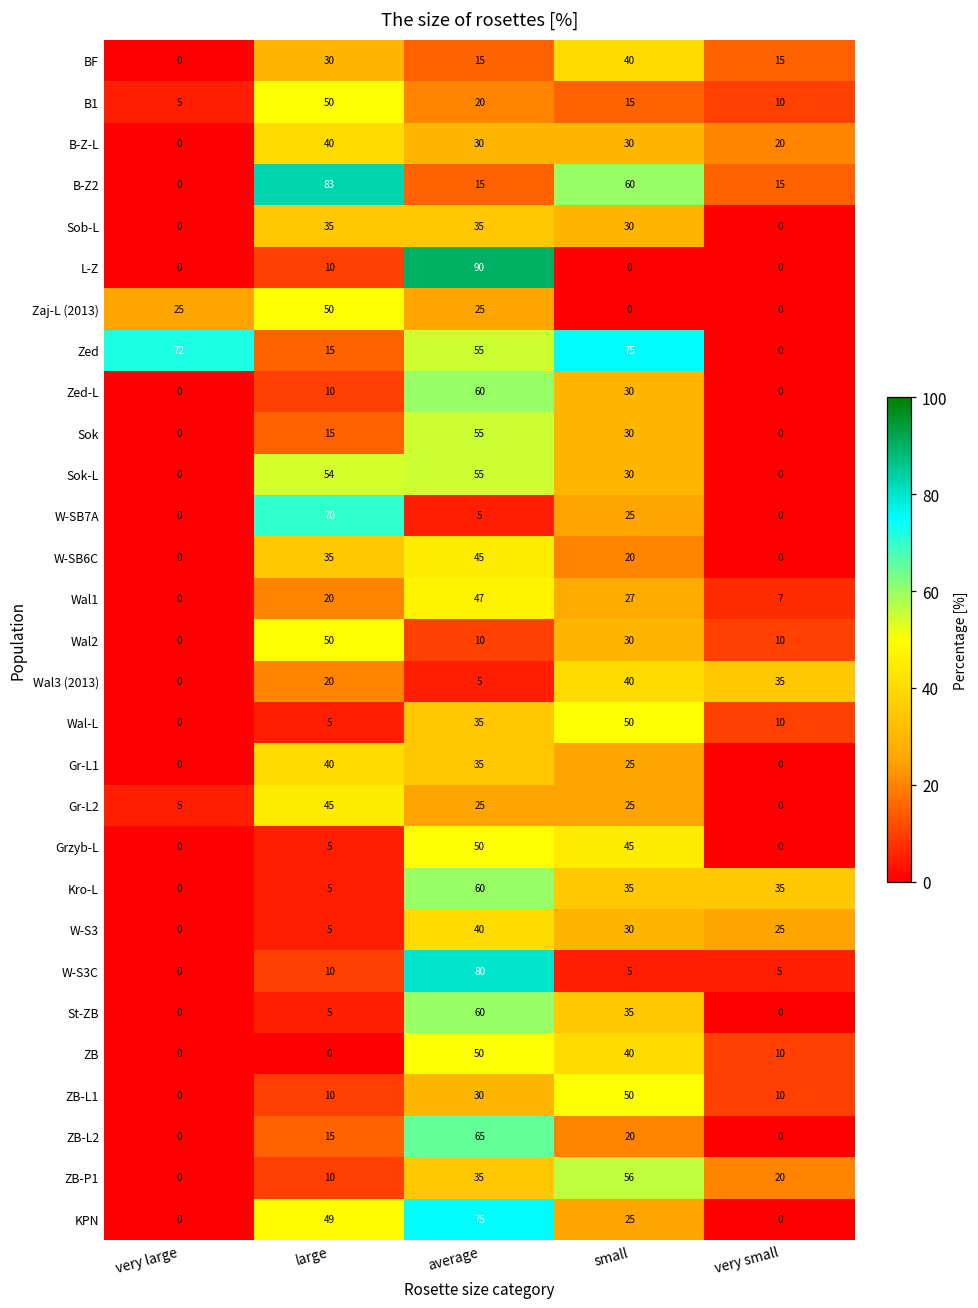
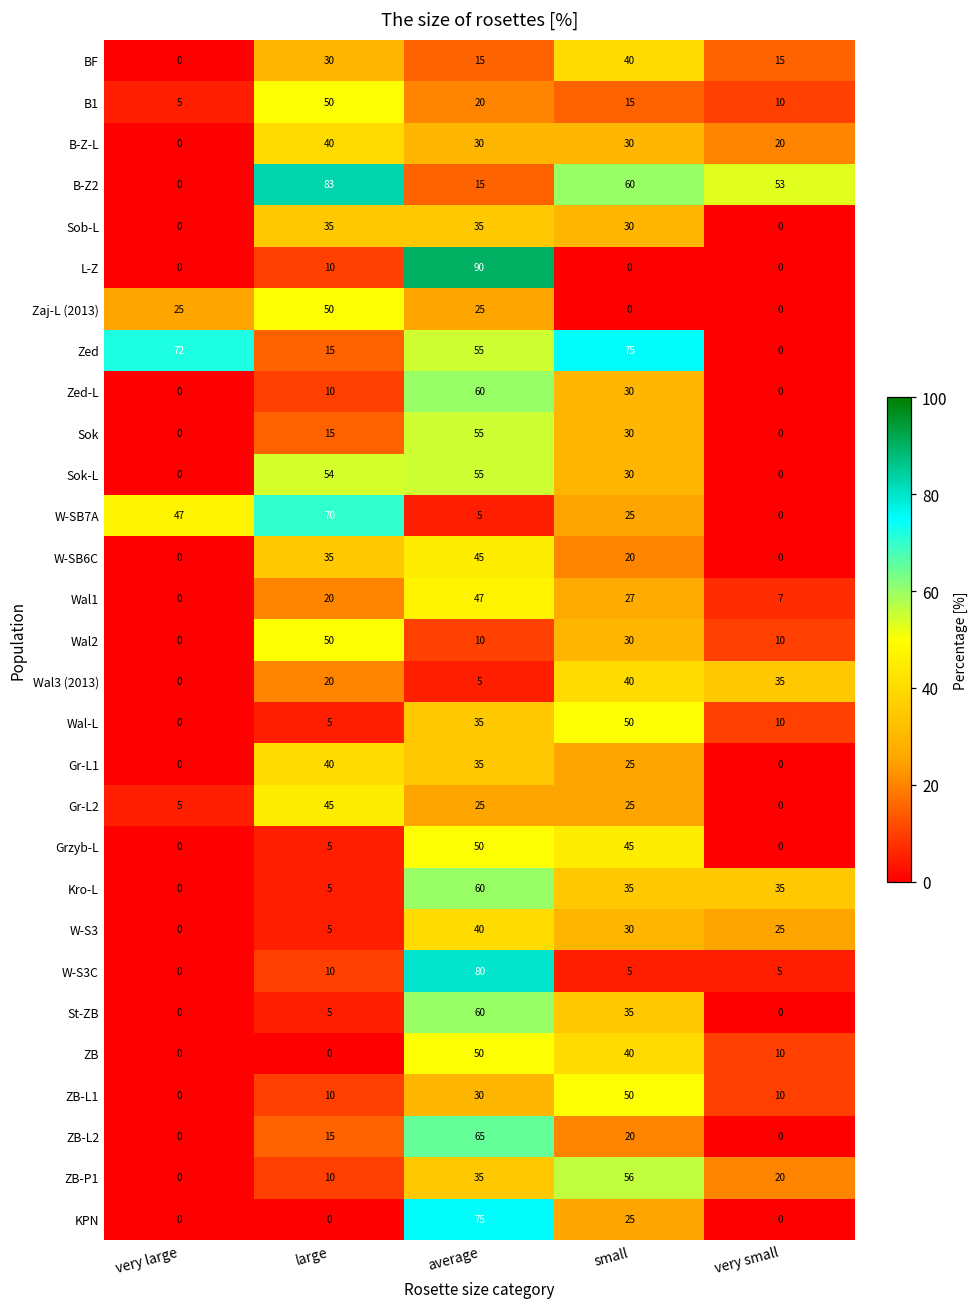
  {
    "BF": {
      "very large": 0,
      "large": 30,
      "average": 15,
      "small": 40,
      "very small": 15
    },
    "B1": {
      "very large": 5,
      "large": 50,
      "average": 20,
      "small": 15,
      "very small": 10
    },
    "B-Z-L": {
      "very large": 0,
      "large": 40,
      "average": 30,
      "small": 30,
      "very small": 20
    },
    "B-Z2": {
      "very large": 0,
      "large": 83,
      "average": 15,
      "small": 60,
-     "very small": 15
+     "very small": 53
    },
    "Sob-L": {
      "very large": 0,
      "large": 35,
      "average": 35,
      "small": 30,
      "very small": 0
    },
    "L-Z": {
      "very large": 0,
      "large": 10,
      "average": 90,
      "small": 0,
      "very small": 0
    },
    "Zaj-L (2013)": {
      "very large": 25,
      "large": 50,
      "average": 25,
      "small": 0,
      "very small": 0
    },
    "Zed": {
      "very large": 72,
      "large": 15,
      "average": 55,
      "small": 75,
      "very small": 0
    },
    "Zed-L": {
      "very large": 0,
      "large": 10,
      "average": 60,
      "small": 30,
      "very small": 0
    },
    "Sok": {
      "very large": 0,
      "large": 15,
      "average": 55,
      "small": 30,
      "very small": 0
    },
    "Sok-L": {
      "very large": 0,
      "large": 54,
      "average": 55,
      "small": 30,
      "very small": 0
    },
    "W-SB7A": {
-     "very large": 0,
+     "very large": 47,
      "large": 70,
      "average": 5,
      "small": 25,
      "very small": 0
    },
    "W-SB6C": {
      "very large": 0,
      "large": 35,
      "average": 45,
      "small": 20,
      "very small": 0
    },
    "Wal1": {
      "very large": 0,
      "large": 20,
      "average": 47,
      "small": 27,
      "very small": 7
    },
    "Wal2": {
      "very large": 0,
      "large": 50,
      "average": 10,
      "small": 30,
      "very small": 10
    },
    "Wal3 (2013)": {
      "very large": 0,
      "large": 20,
      "average": 5,
      "small": 40,
      "very small": 35
    },
    "Wal-L": {
      "very large": 0,
      "large": 5,
      "average": 35,
      "small": 50,
      "very small": 10
    },
    "Gr-L1": {
      "very large": 0,
      "large": 40,
      "average": 35,
      "small": 25,
      "very small": 0
    },
    "Gr-L2": {
      "very large": 5,
      "large": 45,
      "average": 25,
      "small": 25,
      "very small": 0
    },
    "Grzyb-L": {
      "very large": 0,
      "large": 5,
      "average": 50,
      "small": 45,
      "very small": 0
    },
    "Kro-L": {
      "very large": 0,
      "large": 5,
      "average": 60,
      "small": 35,
      "very small": 35
    },
    "W-S3": {
      "very large": 0,
      "large": 5,
      "average": 40,
      "small": 30,
      "very small": 25
    },
    "W-S3C": {
      "very large": 0,
      "large": 10,
      "average": 80,
      "small": 5,
      "very small": 5
    },
    "St-ZB": {
      "very large": 0,
      "large": 5,
      "average": 60,
      "small": 35,
      "very small": 0
    },
    "ZB": {
      "very large": 0,
      "large": 0,
      "average": 50,
      "small": 40,
      "very small": 10
    },
    "ZB-L1": {
      "very large": 0,
      "large": 10,
      "average": 30,
      "small": 50,
      "very small": 10
    },
    "ZB-L2": {
      "very large": 0,
      "large": 15,
      "average": 65,
      "small": 20,
      "very small": 0
    },
    "ZB-P1": {
      "very large": 0,
      "large": 10,
      "average": 35,
      "small": 56,
      "very small": 20
    },
    "KPN": {
      "very large": 0,
-     "large": 49,
+     "large": 0,
      "average": 75,
      "small": 25,
      "very small": 0
    }
  }
